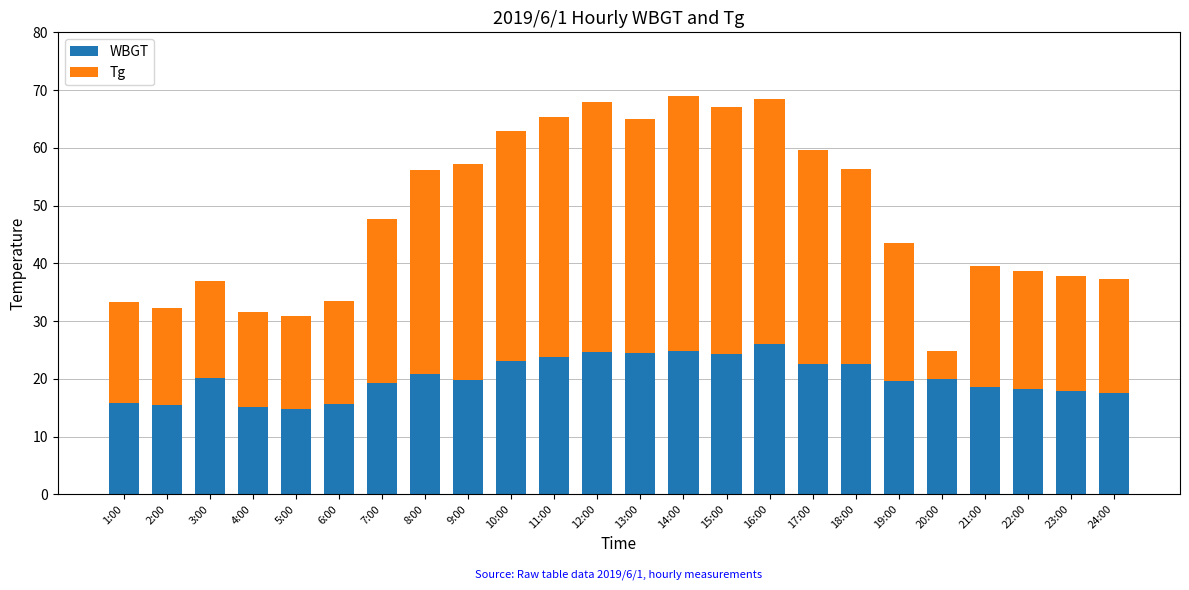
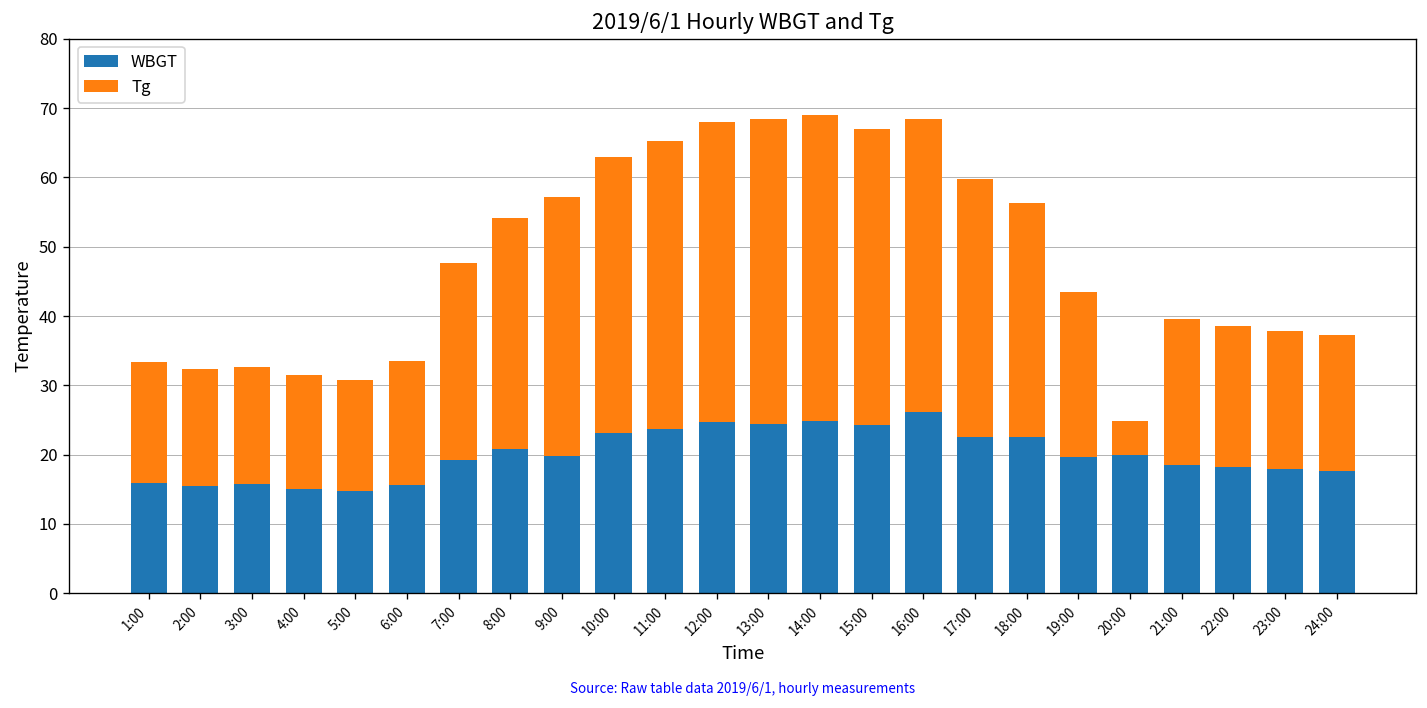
  {
    "WBGT": {
      "1:00": 16,
      "2:00": 15,
-     "3:00": 20,
+     "3:00": 16,
      "4:00": 15,
      "5:00": 15,
      "6:00": 16,
      "7:00": 19,
      "8:00": 21,
      "9:00": 20,
      "10:00": 23,
      "11:00": 24,
      "12:00": 25,
      "13:00": 24,
      "14:00": 25,
      "15:00": 24,
      "16:00": 26,
      "17:00": 23,
      "18:00": 23,
      "19:00": 20,
      "20:00": 20,
      "21:00": 19,
      "22:00": 18,
      "23:00": 18,
      "24:00": 18
    },
    "Tg": {
      "1:00": 17,
      "2:00": 17,
      "3:00": 17,
      "4:00": 16,
      "5:00": 16,
      "6:00": 18,
      "7:00": 28,
-     "8:00": 35,
+     "8:00": 33,
      "9:00": 37,
      "10:00": 40,
      "11:00": 42,
      "12:00": 43,
-     "13:00": 41,
+     "13:00": 44,
      "14:00": 44,
      "15:00": 43,
      "16:00": 42,
      "17:00": 37,
      "18:00": 34,
      "19:00": 24,
      "20:00": 5,
      "21:00": 21,
      "22:00": 20,
      "23:00": 20,
      "24:00": 20
    }
  }
